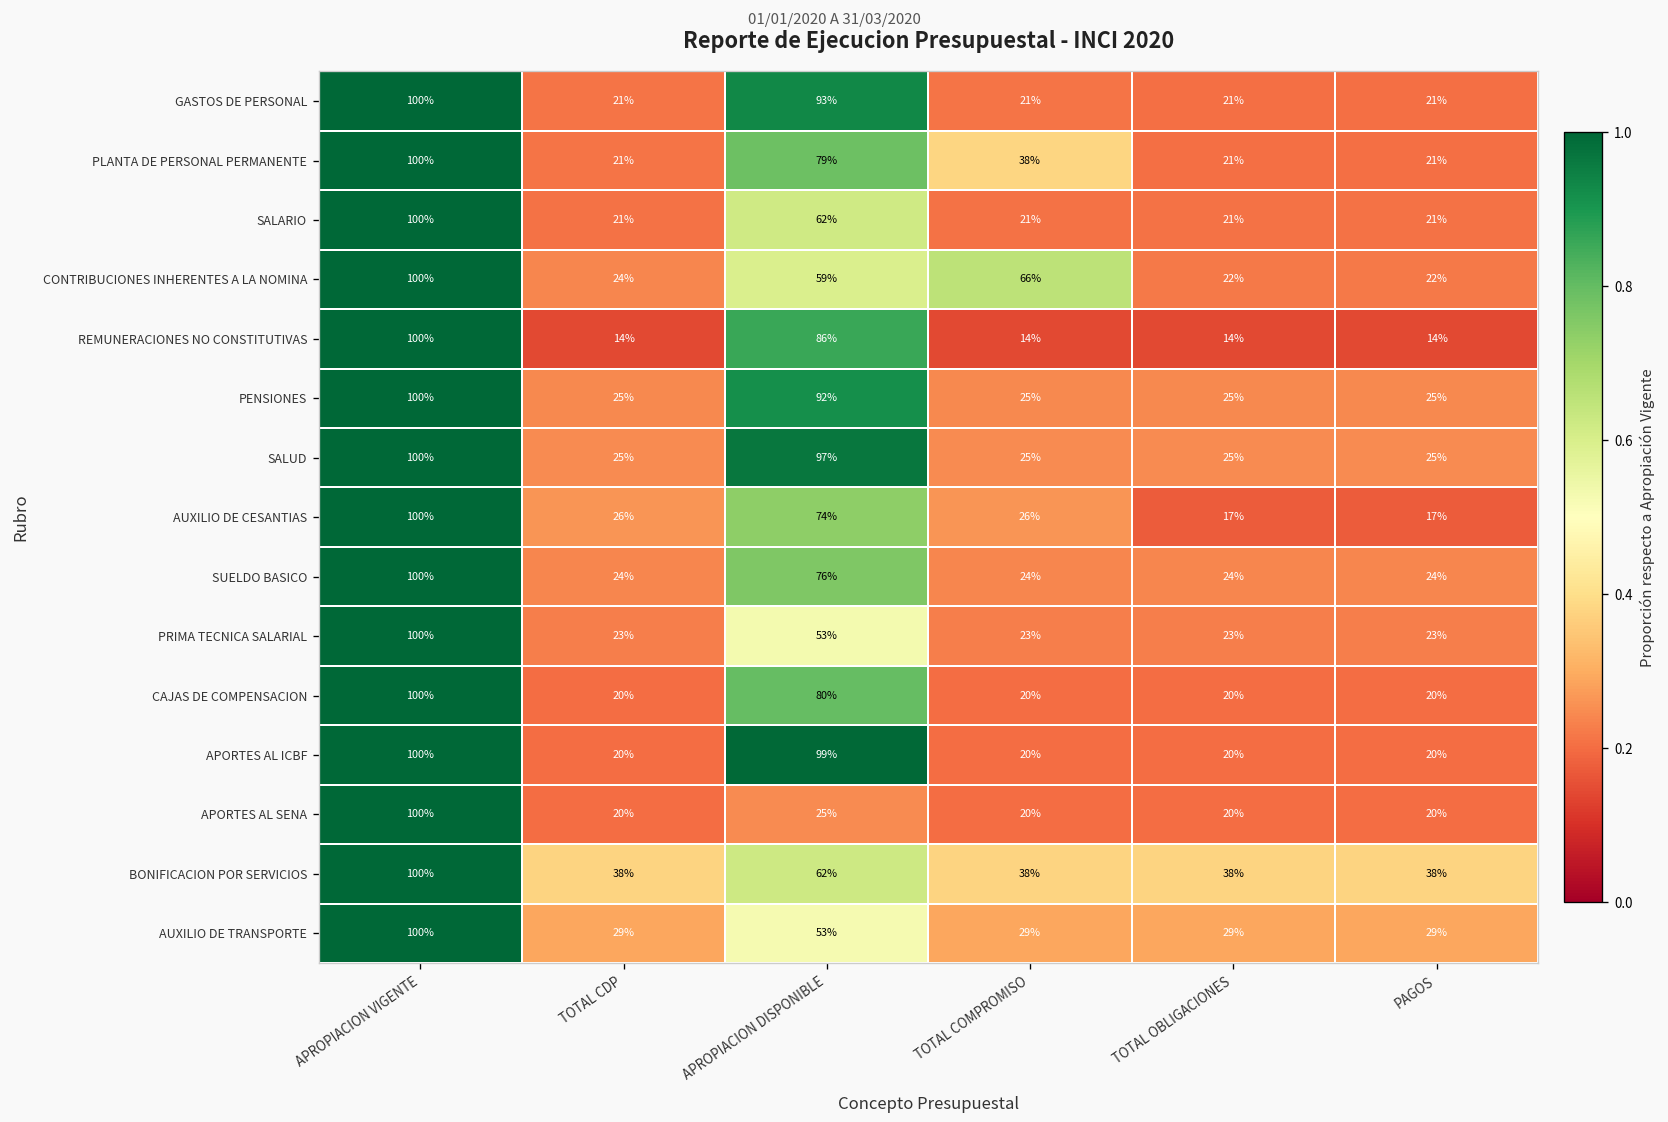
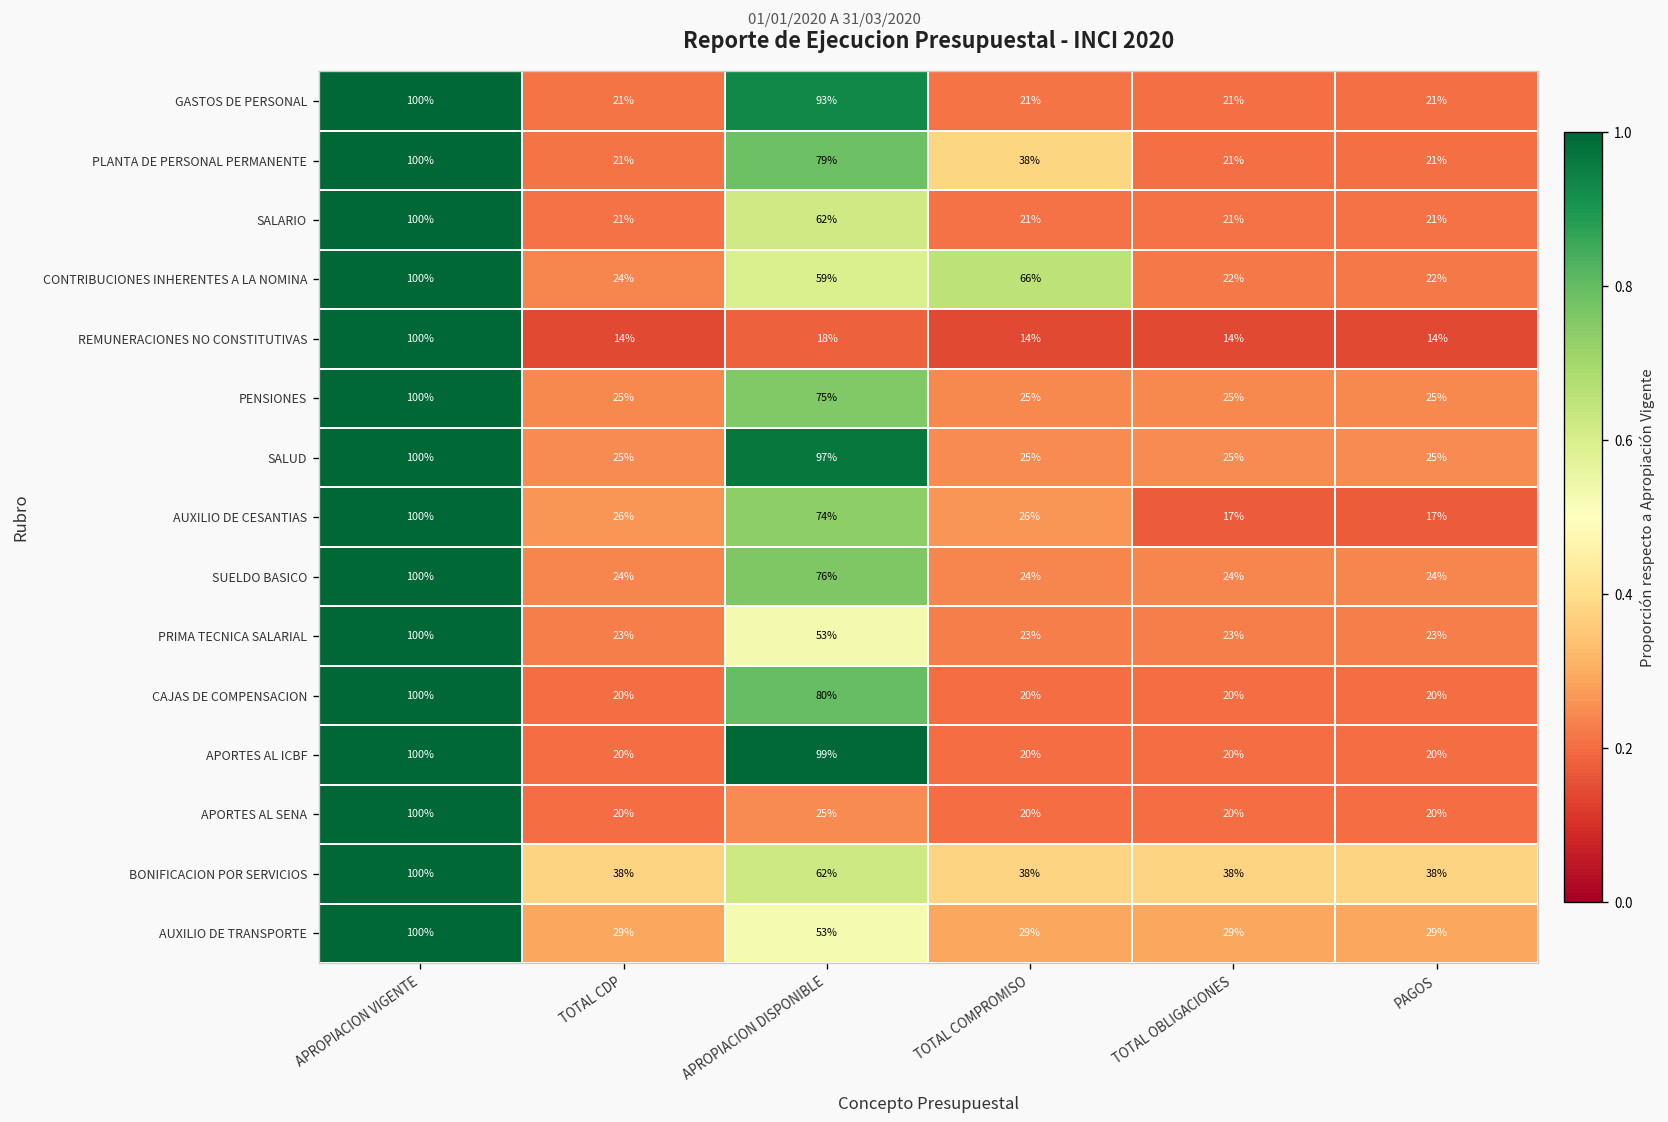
  {
    "GASTOS DE PERSONAL": {
      "APROPIACION VIGENTE": "100%",
      "TOTAL CDP": "21%",
      "APROPIACION DISPONIBLE": "93%",
      "TOTAL COMPROMISO": "21%",
      "TOTAL OBLIGACIONES": "21%",
      "PAGOS": "21%"
    },
    "PLANTA DE PERSONAL PERMANENTE": {
      "APROPIACION VIGENTE": "100%",
      "TOTAL CDP": "21%",
      "APROPIACION DISPONIBLE": "79%",
      "TOTAL COMPROMISO": "38%",
      "TOTAL OBLIGACIONES": "21%",
      "PAGOS": "21%"
    },
    "SALARIO": {
      "APROPIACION VIGENTE": "100%",
      "TOTAL CDP": "21%",
      "APROPIACION DISPONIBLE": "62%",
      "TOTAL COMPROMISO": "21%",
      "TOTAL OBLIGACIONES": "21%",
      "PAGOS": "21%"
    },
    "CONTRIBUCIONES INHERENTES A LA NOMINA": {
      "APROPIACION VIGENTE": "100%",
      "TOTAL CDP": "24%",
      "APROPIACION DISPONIBLE": "59%",
      "TOTAL COMPROMISO": "66%",
      "TOTAL OBLIGACIONES": "22%",
      "PAGOS": "22%"
    },
    "REMUNERACIONES NO CONSTITUTIVAS": {
      "APROPIACION VIGENTE": "100%",
      "TOTAL CDP": "14%",
-     "APROPIACION DISPONIBLE": "86%",
+     "APROPIACION DISPONIBLE": "18%",
      "TOTAL COMPROMISO": "14%",
      "TOTAL OBLIGACIONES": "14%",
      "PAGOS": "14%"
    },
    "PENSIONES": {
      "APROPIACION VIGENTE": "100%",
      "TOTAL CDP": "25%",
-     "APROPIACION DISPONIBLE": "92%",
+     "APROPIACION DISPONIBLE": "75%",
      "TOTAL COMPROMISO": "25%",
      "TOTAL OBLIGACIONES": "25%",
      "PAGOS": "25%"
    },
    "SALUD": {
      "APROPIACION VIGENTE": "100%",
      "TOTAL CDP": "25%",
      "APROPIACION DISPONIBLE": "97%",
      "TOTAL COMPROMISO": "25%",
      "TOTAL OBLIGACIONES": "25%",
      "PAGOS": "25%"
    },
    "AUXILIO DE CESANTIAS": {
      "APROPIACION VIGENTE": "100%",
      "TOTAL CDP": "26%",
      "APROPIACION DISPONIBLE": "74%",
      "TOTAL COMPROMISO": "26%",
      "TOTAL OBLIGACIONES": "17%",
      "PAGOS": "17%"
    },
    "SUELDO BASICO": {
      "APROPIACION VIGENTE": "100%",
      "TOTAL CDP": "24%",
      "APROPIACION DISPONIBLE": "76%",
      "TOTAL COMPROMISO": "24%",
      "TOTAL OBLIGACIONES": "24%",
      "PAGOS": "24%"
    },
    "PRIMA TECNICA SALARIAL": {
      "APROPIACION VIGENTE": "100%",
      "TOTAL CDP": "23%",
      "APROPIACION DISPONIBLE": "53%",
      "TOTAL COMPROMISO": "23%",
      "TOTAL OBLIGACIONES": "23%",
      "PAGOS": "23%"
    },
    "CAJAS DE COMPENSACION": {
      "APROPIACION VIGENTE": "100%",
      "TOTAL CDP": "20%",
      "APROPIACION DISPONIBLE": "80%",
      "TOTAL COMPROMISO": "20%",
      "TOTAL OBLIGACIONES": "20%",
      "PAGOS": "20%"
    },
    "APORTES AL ICBF": {
      "APROPIACION VIGENTE": "100%",
      "TOTAL CDP": "20%",
      "APROPIACION DISPONIBLE": "99%",
      "TOTAL COMPROMISO": "20%",
      "TOTAL OBLIGACIONES": "20%",
      "PAGOS": "20%"
    },
    "APORTES AL SENA": {
      "APROPIACION VIGENTE": "100%",
      "TOTAL CDP": "20%",
      "APROPIACION DISPONIBLE": "25%",
      "TOTAL COMPROMISO": "20%",
      "TOTAL OBLIGACIONES": "20%",
      "PAGOS": "20%"
    },
    "BONIFICACION POR SERVICIOS": {
      "APROPIACION VIGENTE": "100%",
      "TOTAL CDP": "38%",
      "APROPIACION DISPONIBLE": "62%",
      "TOTAL COMPROMISO": "38%",
      "TOTAL OBLIGACIONES": "38%",
      "PAGOS": "38%"
    },
    "AUXILIO DE TRANSPORTE": {
      "APROPIACION VIGENTE": "100%",
      "TOTAL CDP": "29%",
      "APROPIACION DISPONIBLE": "53%",
      "TOTAL COMPROMISO": "29%",
      "TOTAL OBLIGACIONES": "29%",
      "PAGOS": "29%"
    }
  }
